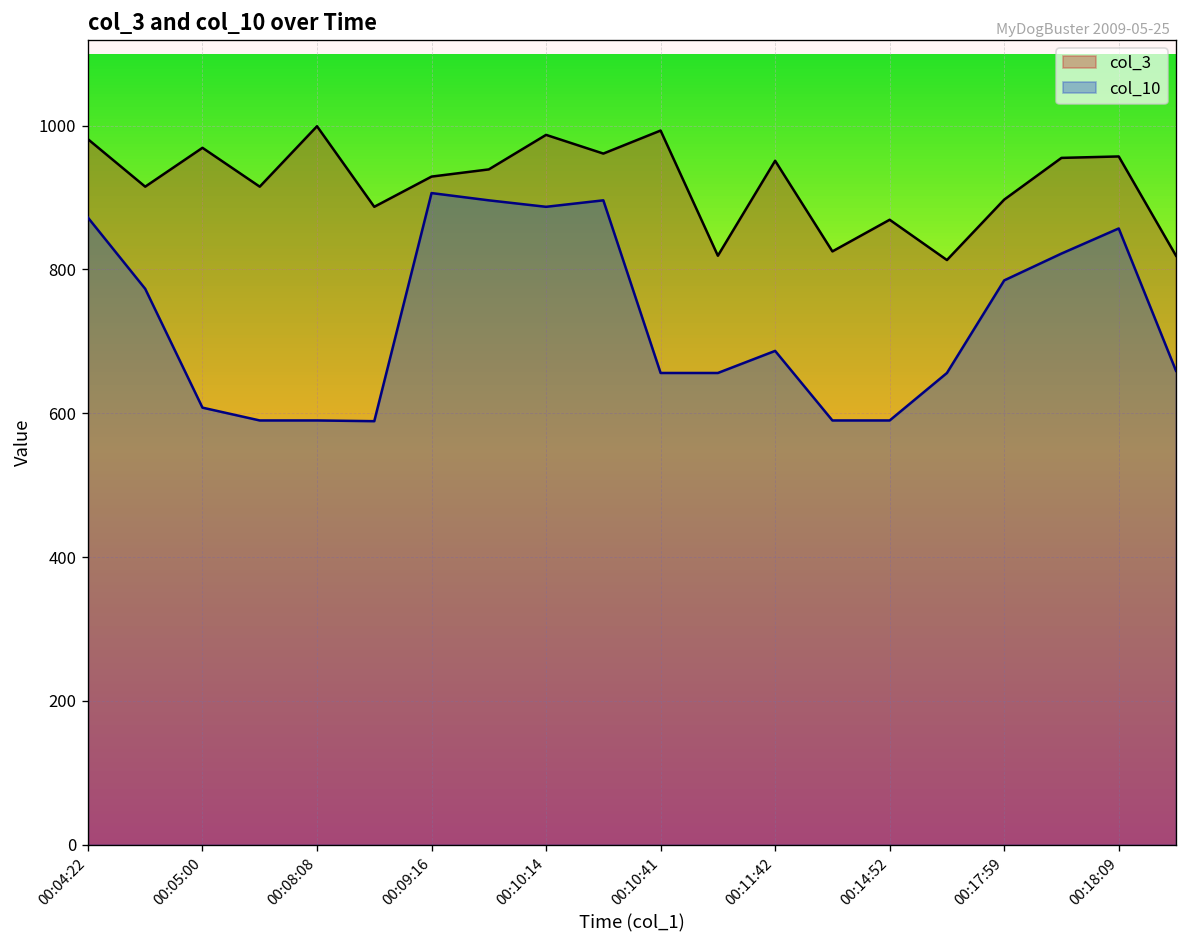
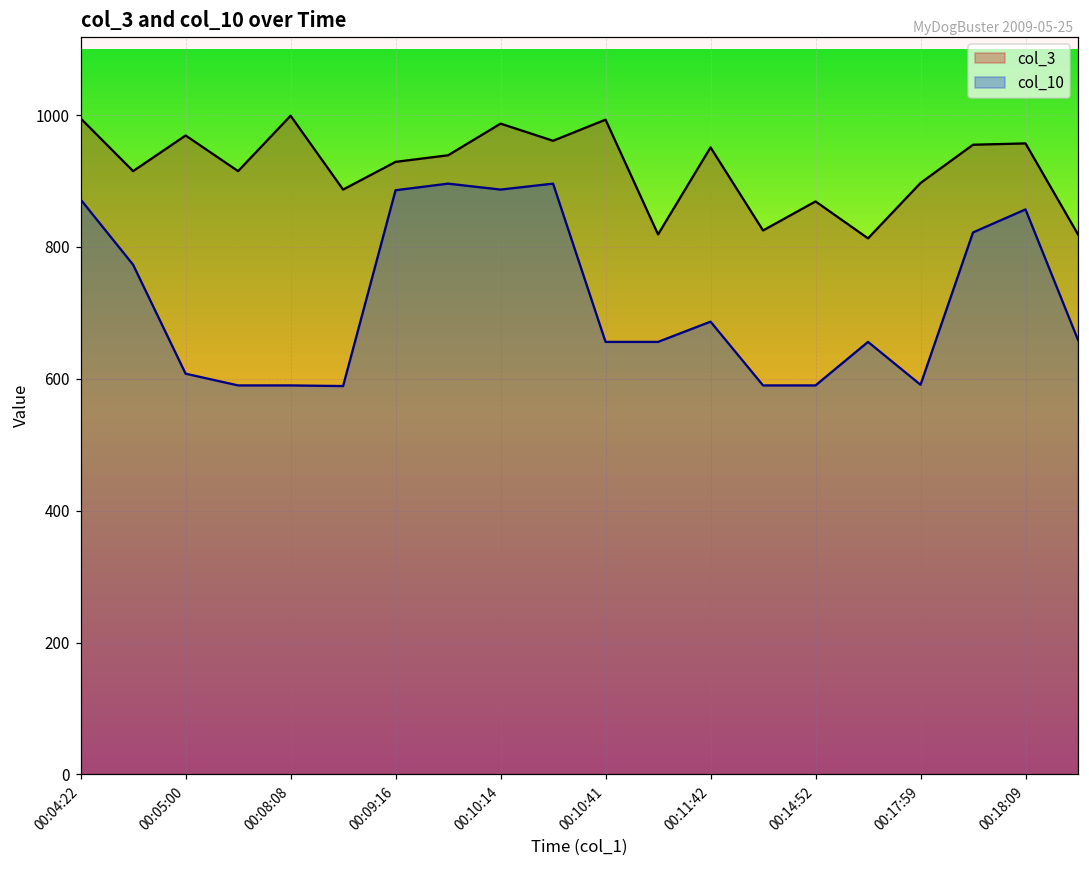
  {
    "col_3": {
-     "00:04:22": 980,
+     "00:04:22": 1000,
      "00:05:00": 970,
      "00:08:08": 1000,
      "00:09:16": 930,
      "00:10:41": 990,
      "00:11:42": 950,
      "00:14:52": 870,
      "00:17:59": 900,
      "00:18:09": 960
    },
    "col_10": {
      "00:04:22": 870,
      "00:05:00": 610,
      "00:08:08": 590,
-     "00:09:16": 910,
+     "00:09:16": 890,
      "00:10:41": 660,
      "00:11:42": 690,
      "00:14:52": 590,
-     "00:17:59": 780,
+     "00:17:59": 590,
      "00:18:09": 860
    }
  }
